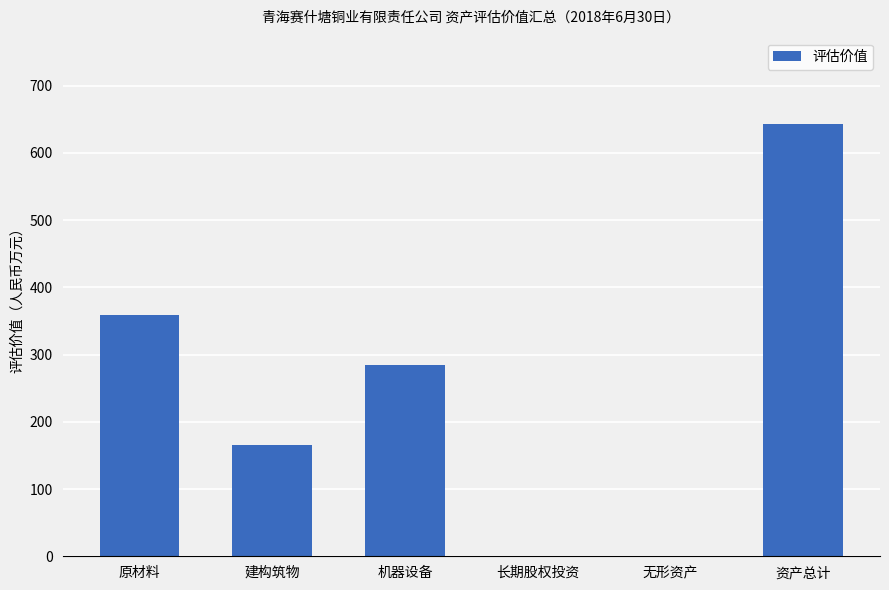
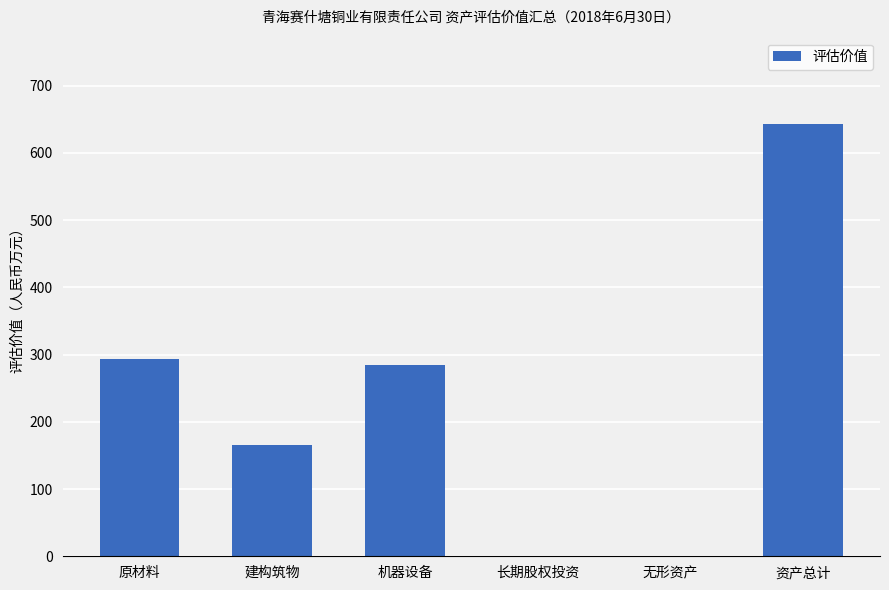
  {
-   "原材料": 360,
+   "原材料": 290,
    "建构筑物": 170,
    "机器设备": 290,
    "长期股权投资": 0,
    "无形资产": 0,
    "资产总计": 640
  }
